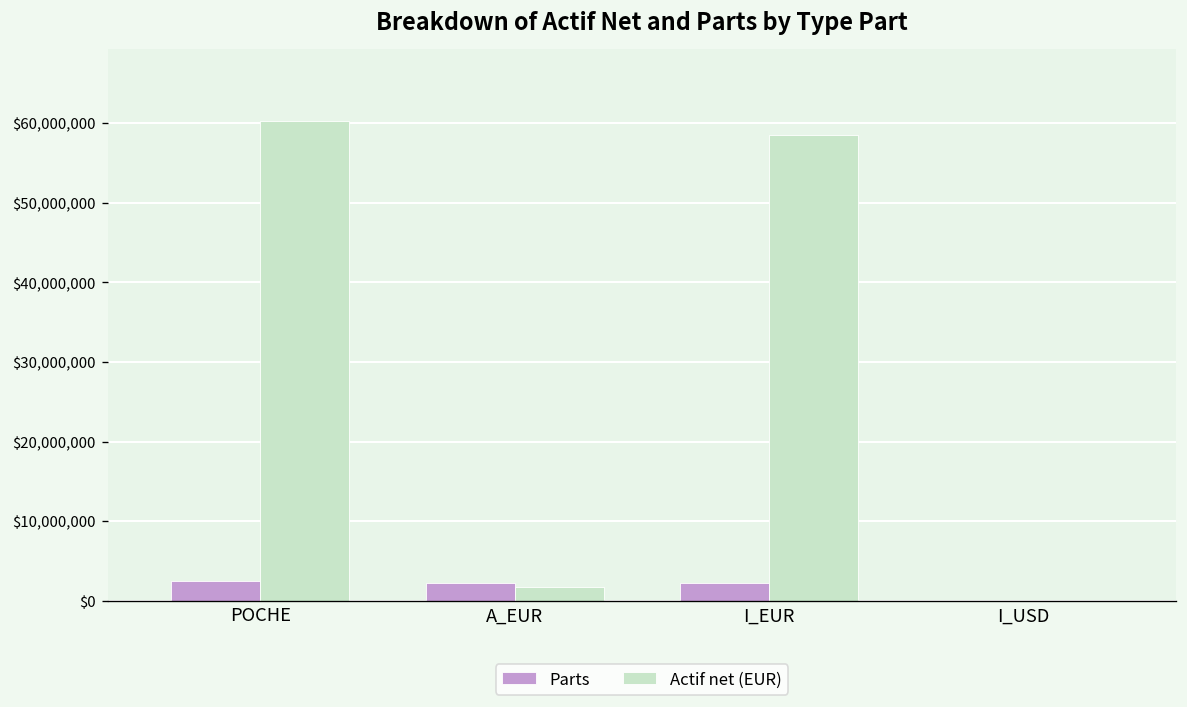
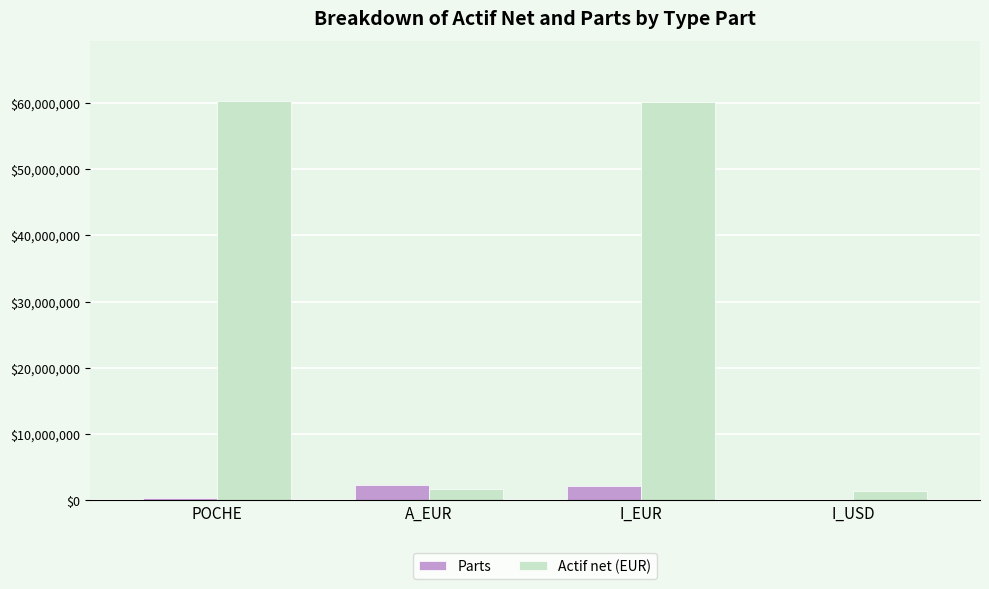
  {
    "Parts": {
-     "POCHE": "$3,000,000",
+     "POCHE": "$0",
      "A_EUR": "$2,000,000",
      "I_EUR": "$2,000,000"
    },
    "Actif net (EUR)": {
      "POCHE": "$60,000,000",
      "A_EUR": "$2,000,000",
-     "I_EUR": "$59,000,000",
-     "I_USD": "$0"
+     "I_EUR": "$60,000,000",
+     "I_USD": "$1,000,000"
    }
  }
